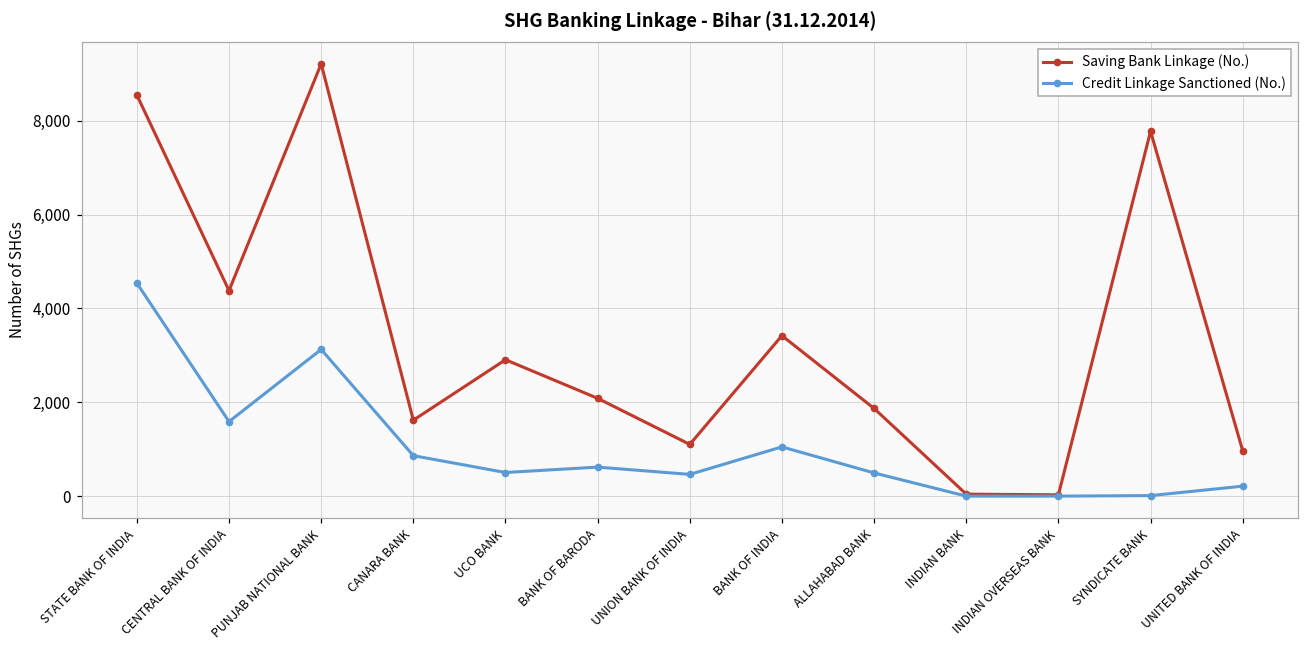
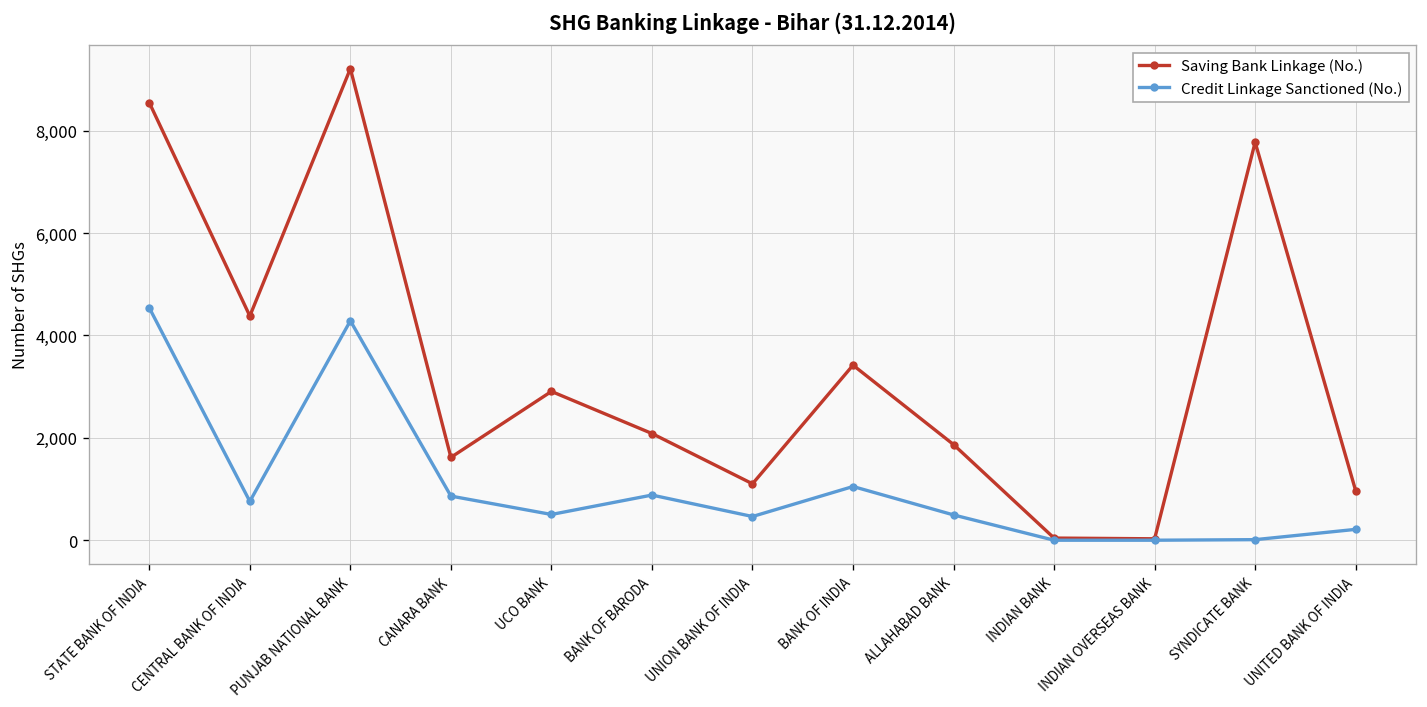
  {
    "Saving Bank Linkage (No.)": {
      "STATE BANK OF INDIA": "8,500",
      "CENTRAL BANK OF INDIA": "4,400",
      "PUNJAB NATIONAL BANK": "9,200",
      "CANARA BANK": "1,600",
      "UCO BANK": "2,900",
      "BANK OF BARODA": "2,100",
      "UNION BANK OF INDIA": "1,100",
      "BANK OF INDIA": "3,400",
      "ALLAHABAD BANK": "1,900",
      "SYNDICATE BANK": "7,800",
      "UNITED BANK OF INDIA": "1,000"
    },
    "Credit Linkage Sanctioned (No.)": {
      "STATE BANK OF INDIA": "4,500",
-     "CENTRAL BANK OF INDIA": "1,600",
-     "PUNJAB NATIONAL BANK": "3,100",
+     "CENTRAL BANK OF INDIA": "800",
+     "PUNJAB NATIONAL BANK": "4,300",
      "CANARA BANK": "900",
      "UCO BANK": "500",
-     "BANK OF BARODA": "600",
+     "BANK OF BARODA": "900",
      "UNION BANK OF INDIA": "500",
      "BANK OF INDIA": "1,000",
      "ALLAHABAD BANK": "500",
      "SYNDICATE BANK": "0",
      "UNITED BANK OF INDIA": "200"
    }
  }
